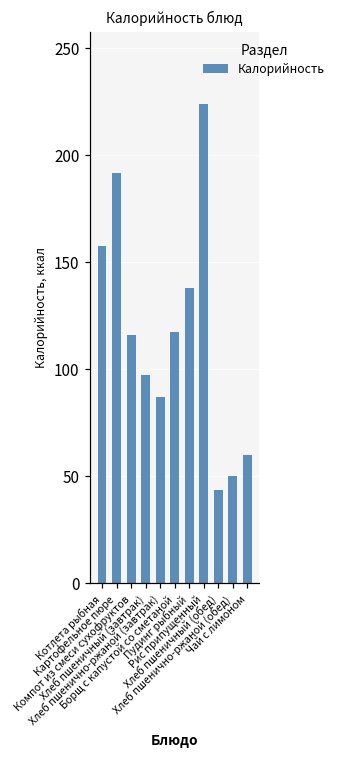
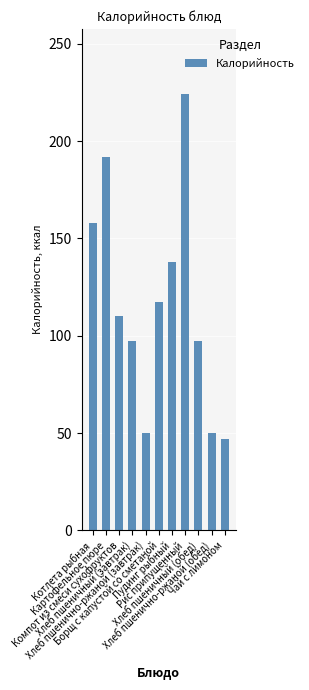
  {
    "Котлета рыбная": 158,
    "Картофельное пюре": 192,
-   "Компот из смеси сухофруктов": 116,
+   "Компот из смеси сухофруктов": 110,
    "Хлеб пшеничный (завтрак)": 97,
-   "Хлеб пшенично-ржаной (завтрак)": 87,
+   "Хлеб пшенично-ржаной (завтрак)": 50,
    "Борщ с капустой со сметаной": 118,
    "Пудинг рыбный": 138,
    "Рис припущенный": 224,
-   "Хлеб пшеничный (обед)": 44,
+   "Хлеб пшеничный (обед)": 97,
    "Хлеб пшенично-ржаной (обед)": 50,
-   "Чай с лимоном": 60
+   "Чай с лимоном": 47
  }
